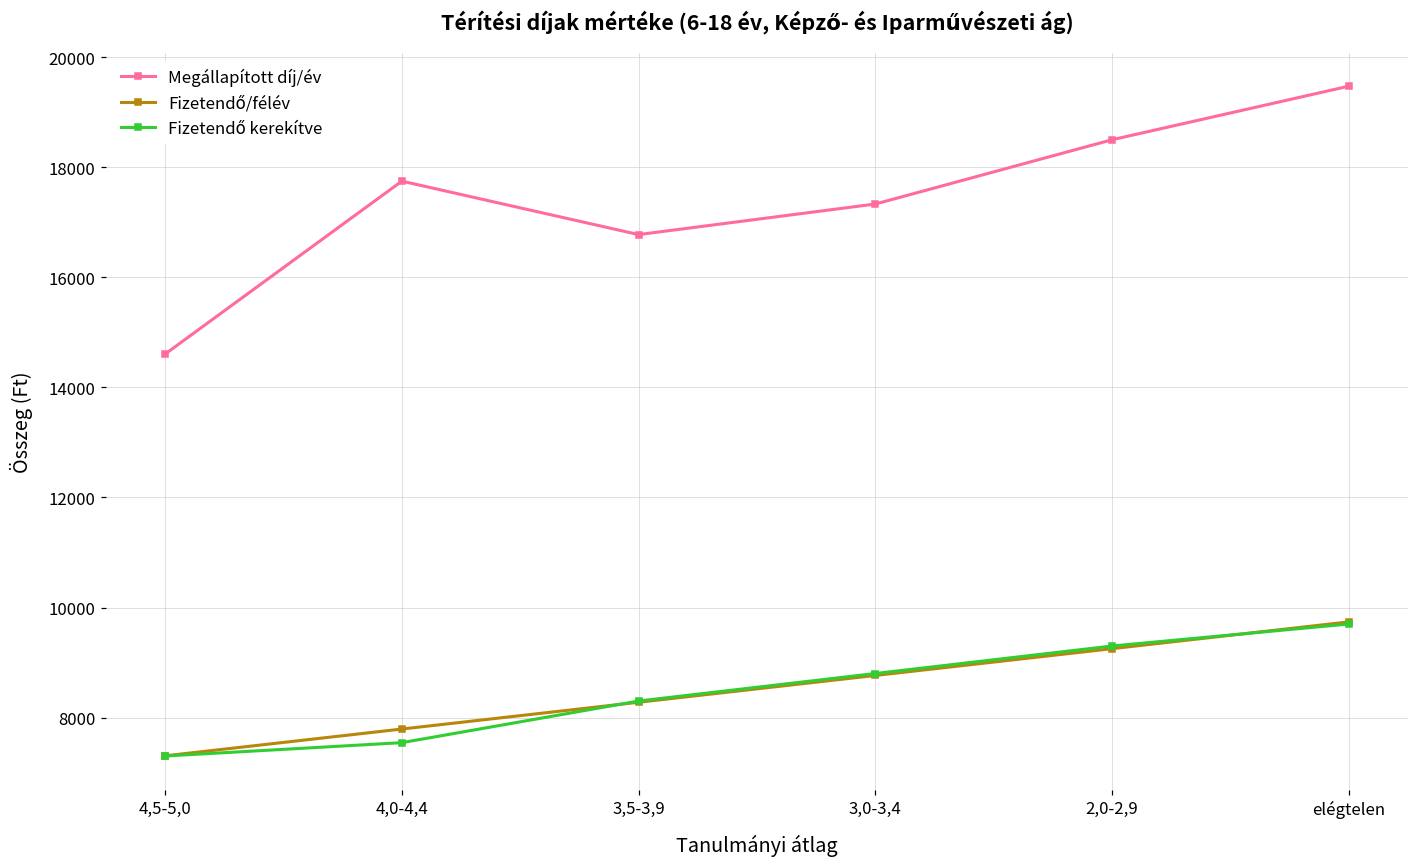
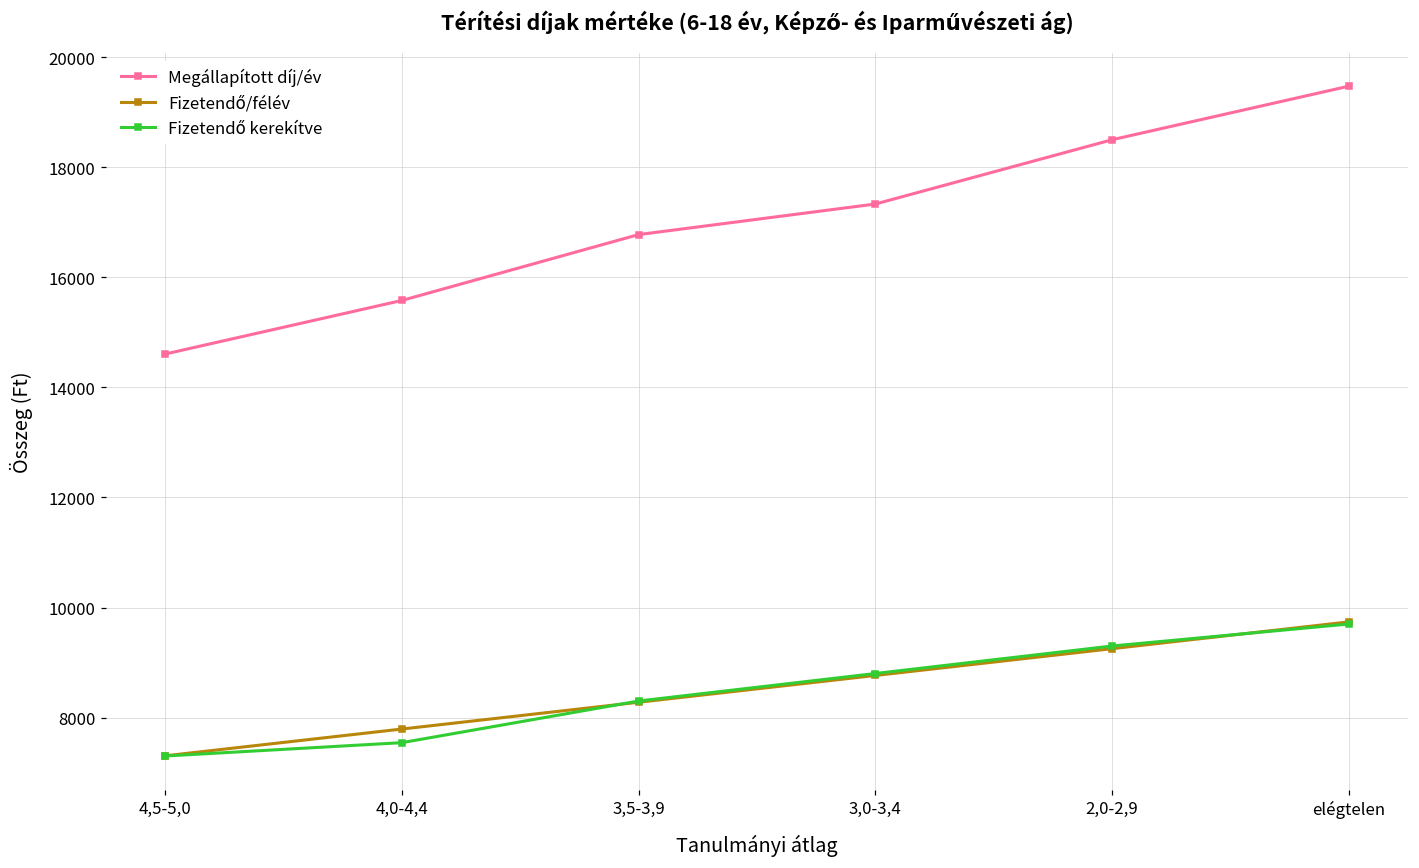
  {
    "Megállapított díj/év": {
      "4,5-5,0": 14600,
-     "4,0-4,4": 17800,
+     "4,0-4,4": 15600,
      "3,5-3,9": 16800,
      "3,0-3,4": 17300,
      "2,0-2,9": 18500,
      "elégtelen": 19500
    },
    "Fizetendő/félév": {
      "4,0-4,4": 7800
    },
    "Fizetendő kerekítve": {
      "4,0-4,4": 7500
    }
  }
